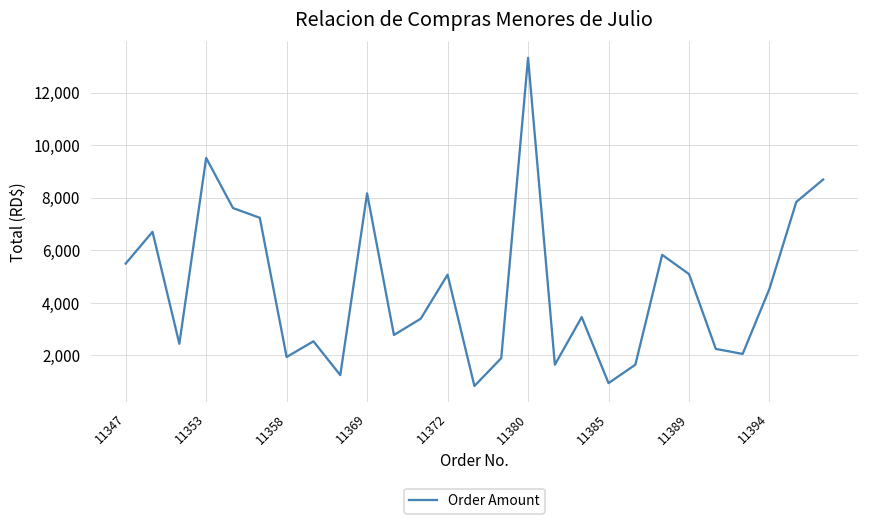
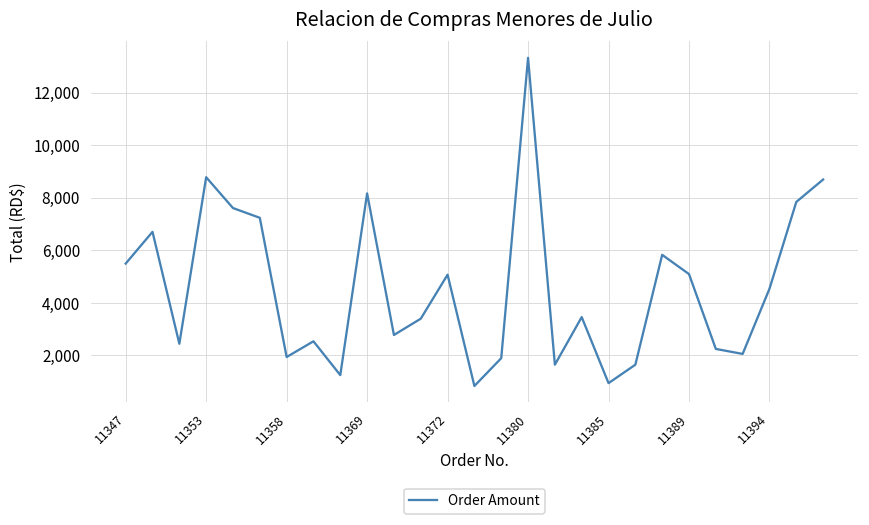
  {
    "11347": "5,500",
-   "11353": "9,500",
+   "11353": "8,800",
    "11358": "1,900",
    "11369": "8,200",
    "11372": "5,100",
    "11380": "13,300",
    "11385": "900",
    "11389": "5,100",
    "11394": "4,500"
  }
